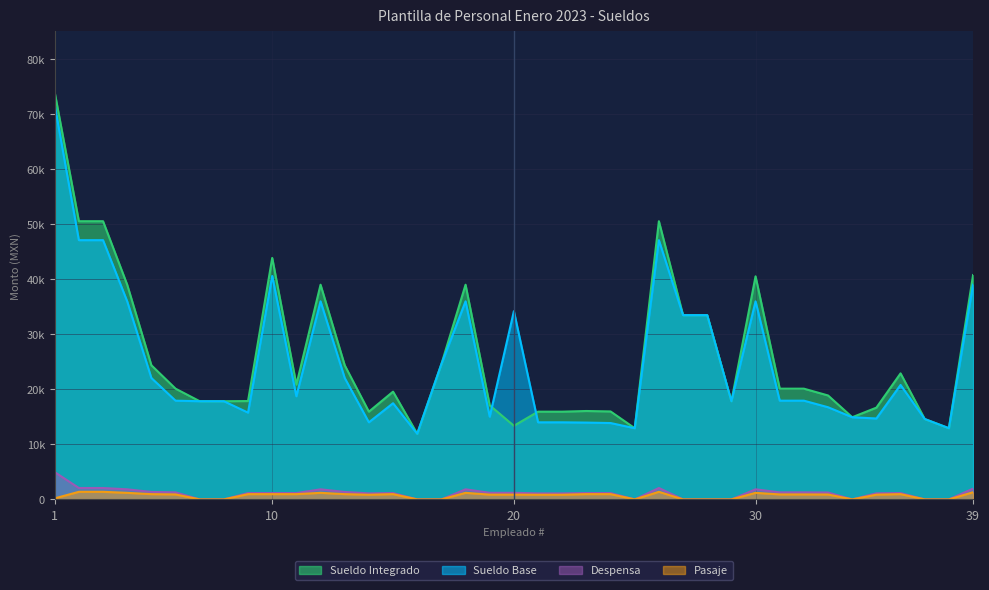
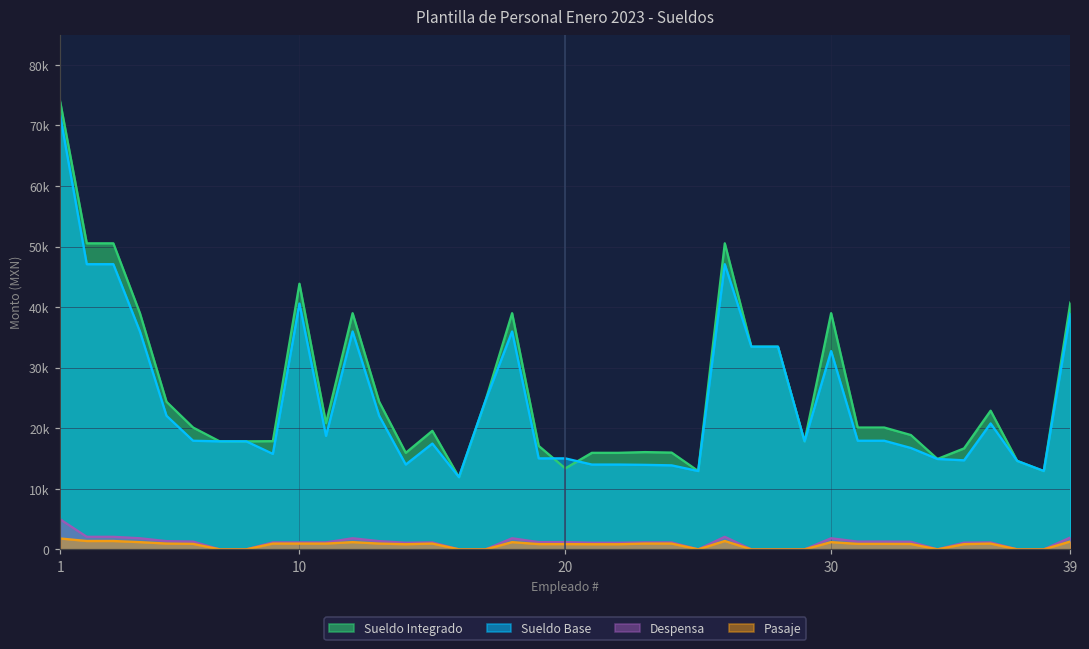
  {
    "Sueldo Integrado": {
      "1": 74000,
      "10": 44000,
      "20": 13000,
-     "30": 41000,
+     "30": 39000,
      "39": 41000
    },
    "Sueldo Base": {
      "1": 72000,
      "10": 41000,
-     "20": 34000,
-     "30": 36000,
+     "20": 15000,
+     "30": 33000,
      "39": 39000
    },
    "Despensa": {
      "1": 5000,
      "30": 2000,
      "39": 2000
    },
    "Pasaje": {
-     "1": 0,
+     "1": 2000,
      "30": 1000,
      "39": 1000
    }
  }
